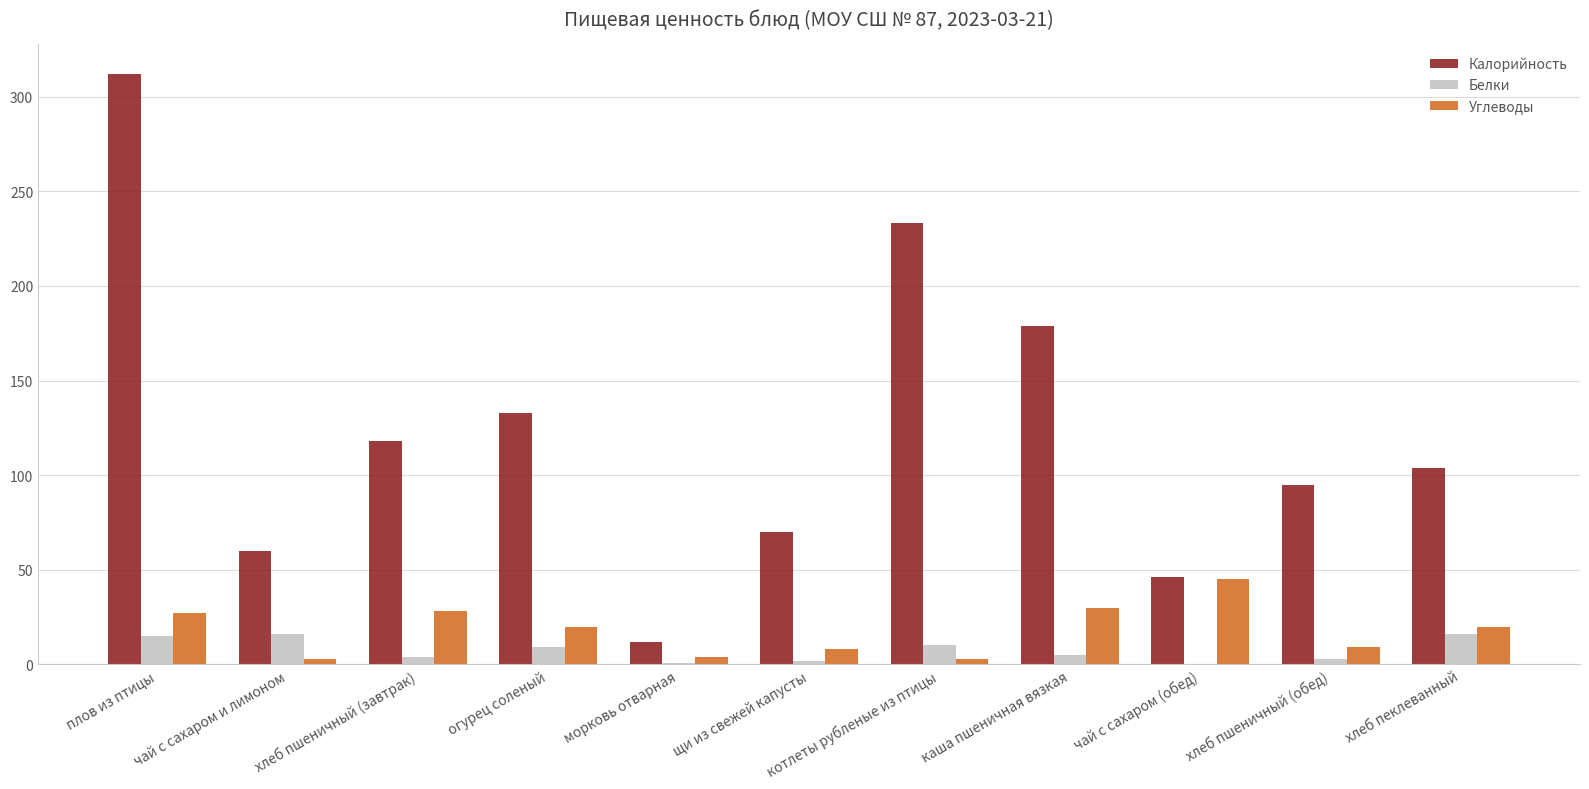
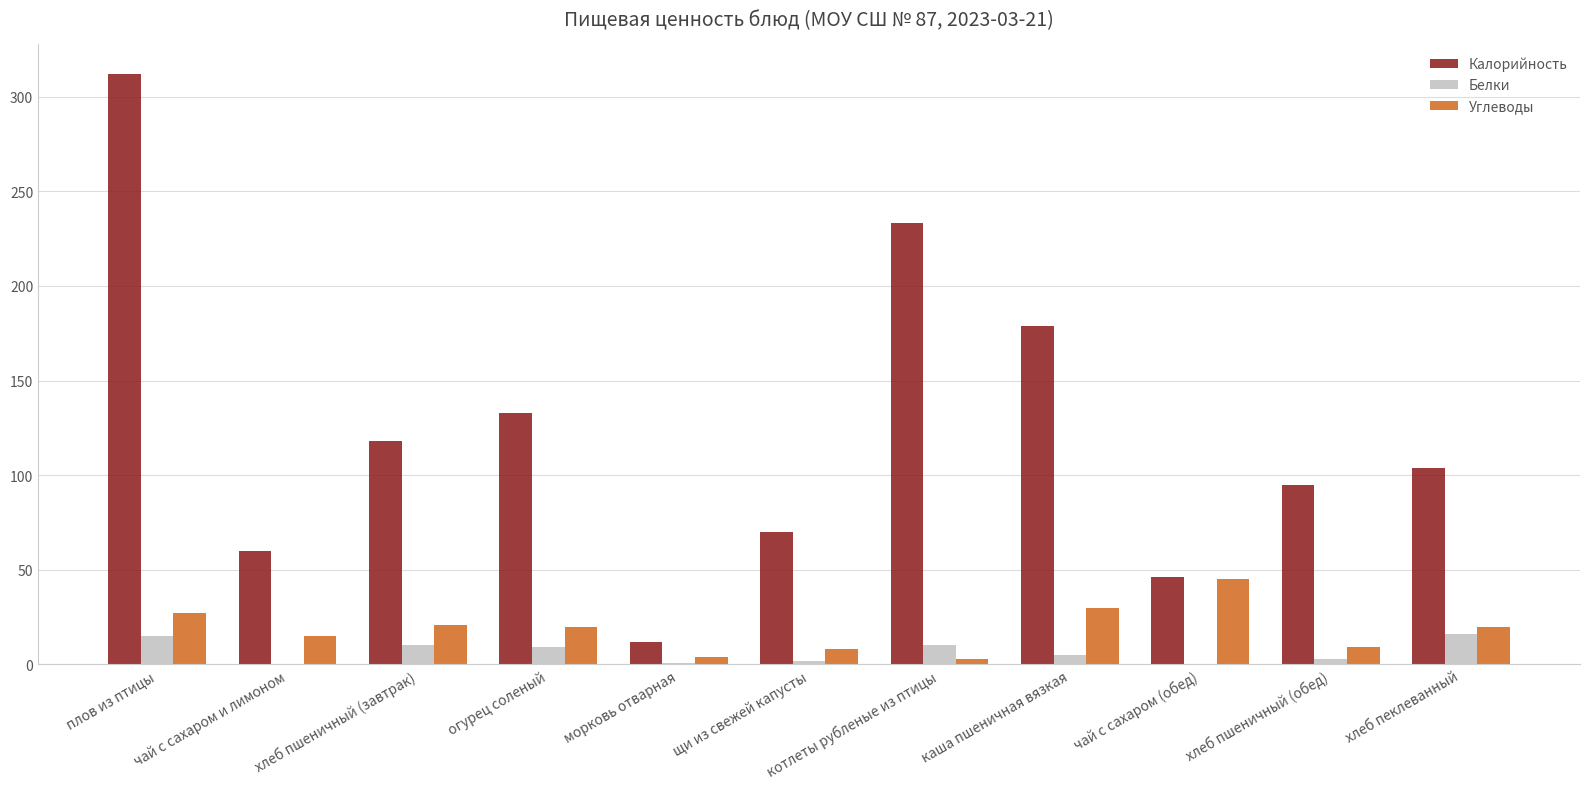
  {
    "Калорийность": {
      "плов из птицы": 312,
      "чай с сахаром и лимоном": 60,
      "хлеб пшеничный (завтрак)": 118,
      "огурец соленый": 133,
      "морковь отварная": 12,
      "щи из свежей капусты": 70,
      "котлеты рубленые из птицы": 233,
      "каша пшеничная вязкая": 179,
      "чай с сахаром (обед)": 46,
      "хлеб пшеничный (обед)": 95,
      "хлеб пеклеванный": 104
    },
    "Белки": {
      "плов из птицы": 15,
-     "чай с сахаром и лимоном": 16,
-     "хлеб пшеничный (завтрак)": 4,
+     "чай с сахаром и лимоном": 0,
+     "хлеб пшеничный (завтрак)": 10,
      "огурец соленый": 9,
      "щи из свежей капусты": 2,
      "котлеты рубленые из птицы": 10,
      "каша пшеничная вязкая": 5,
      "чай с сахаром (обед)": 0,
      "хлеб пшеничный (обед)": 3,
      "хлеб пеклеванный": 16
    },
    "Углеводы": {
      "плов из птицы": 27,
-     "чай с сахаром и лимоном": 3,
-     "хлеб пшеничный (завтрак)": 28,
+     "чай с сахаром и лимоном": 15,
+     "хлеб пшеничный (завтрак)": 21,
      "огурец соленый": 20,
      "морковь отварная": 4,
      "щи из свежей капусты": 8,
      "котлеты рубленые из птицы": 3,
      "каша пшеничная вязкая": 30,
      "чай с сахаром (обед)": 45,
      "хлеб пшеничный (обед)": 9,
      "хлеб пеклеванный": 20
    }
  }
